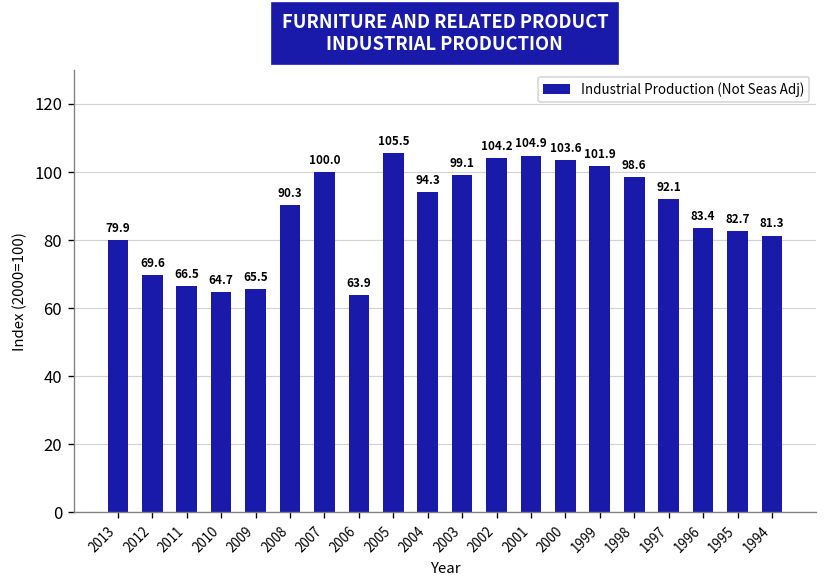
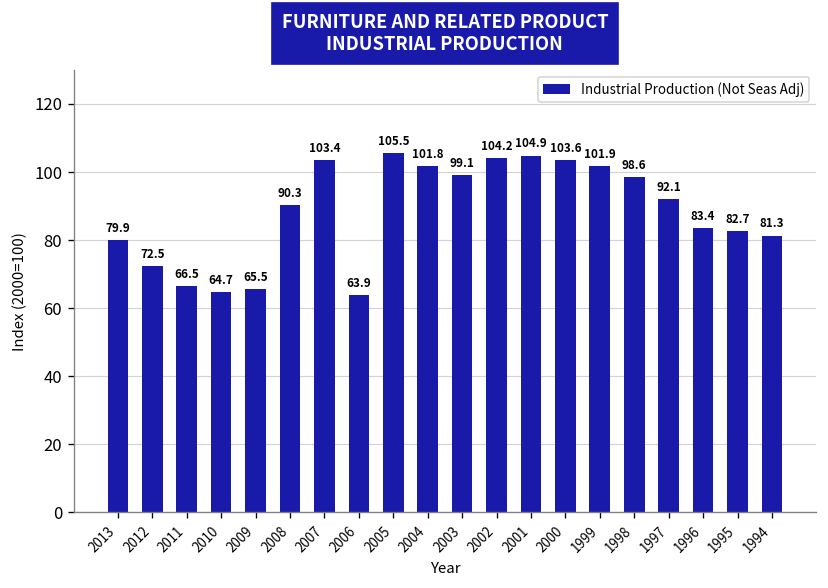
  {
    "2013": 79.9,
-   "2012": 69.6,
+   "2012": 72.5,
    "2011": 66.5,
    "2010": 64.7,
    "2009": 65.5,
    "2008": 90.3,
-   "2007": 100.0,
+   "2007": 103.4,
    "2006": 63.9,
    "2005": 105.5,
-   "2004": 94.3,
+   "2004": 101.8,
    "2003": 99.1,
    "2002": 104.2,
    "2001": 104.9,
    "2000": 103.6,
    "1999": 101.9,
    "1998": 98.6,
    "1997": 92.1,
    "1996": 83.4,
    "1995": 82.7,
    "1994": 81.3
  }
